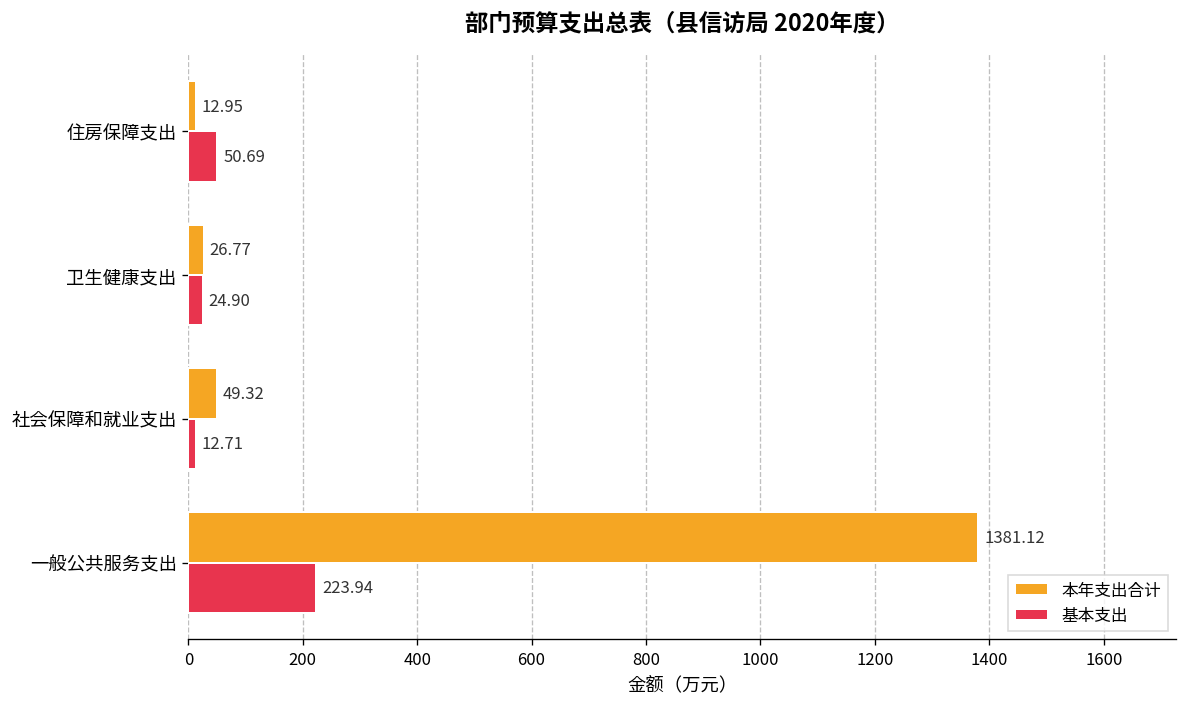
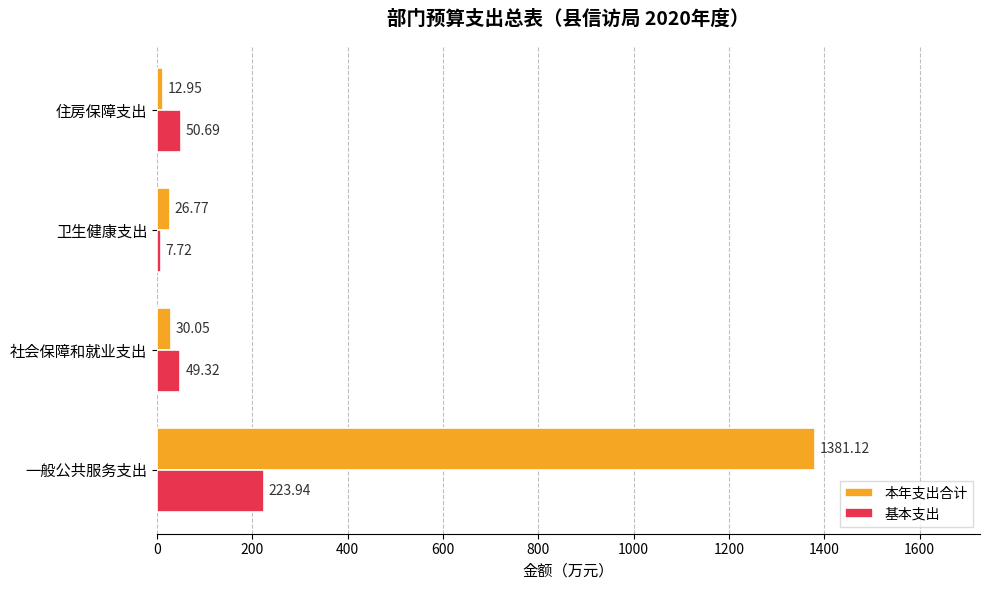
  {
    "本年支出合计": {
      "住房保障支出": 12.95,
      "卫生健康支出": 26.77,
-     "社会保障和就业支出": 49.32,
+     "社会保障和就业支出": 30.05,
      "一般公共服务支出": 1381.12
    },
    "基本支出": {
      "住房保障支出": 50.69,
-     "卫生健康支出": 24.90,
-     "社会保障和就业支出": 12.71,
+     "卫生健康支出": 7.72,
+     "社会保障和就业支出": 49.32,
      "一般公共服务支出": 223.94
    }
  }
